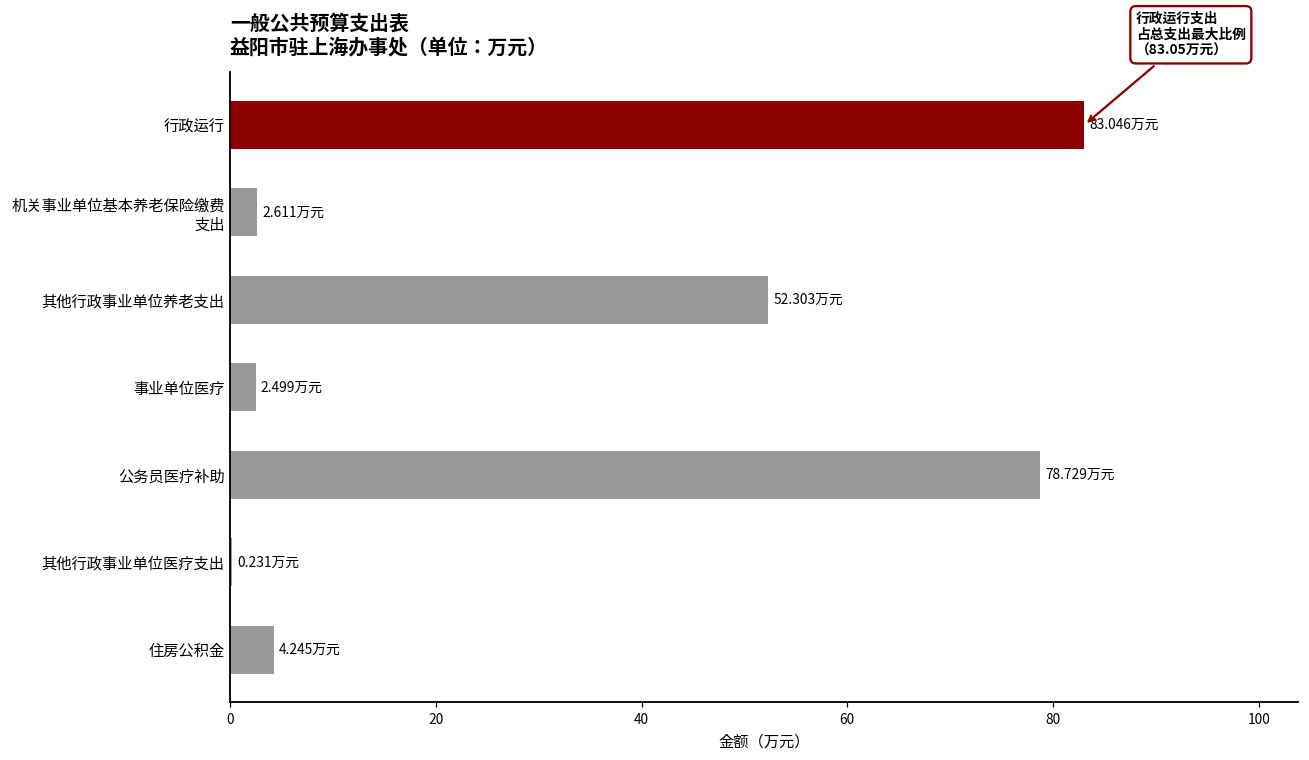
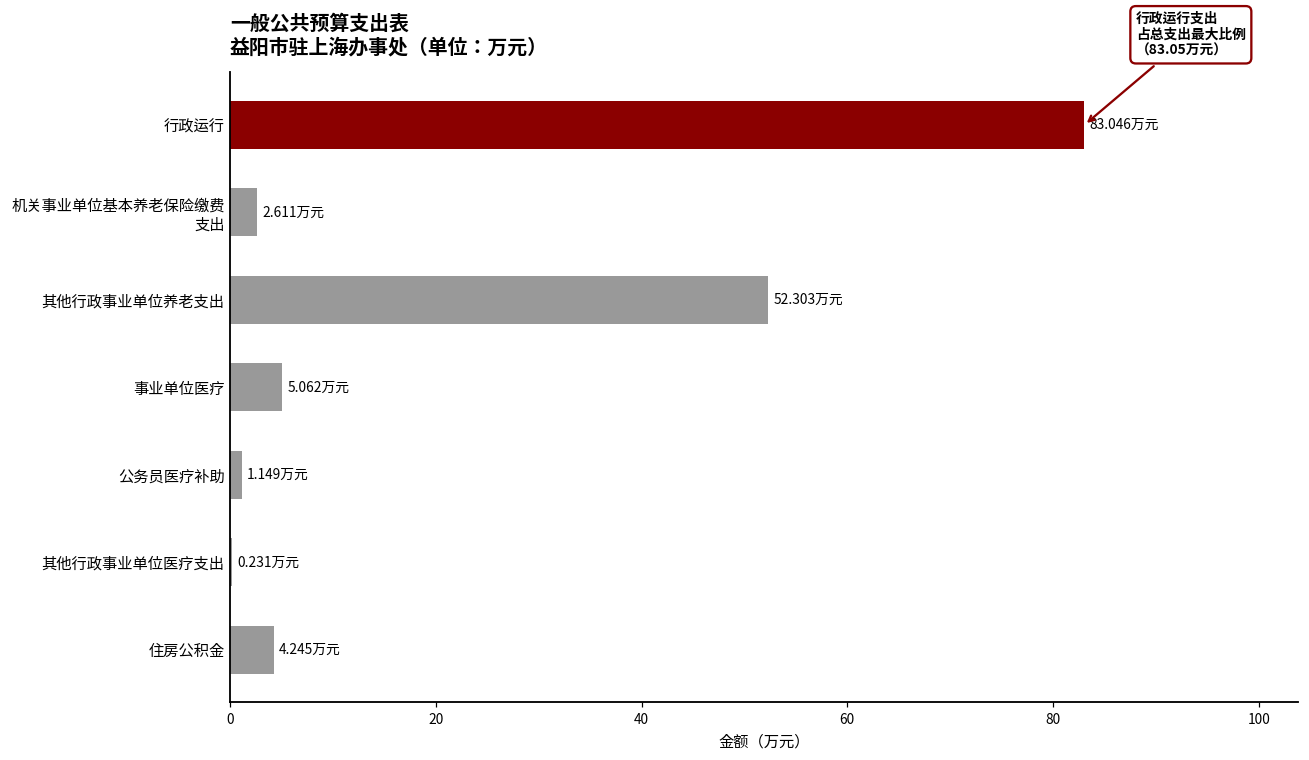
  {
    "机关事业单位基本养老保险缴费 支出": 2.611,
    "其他行政事业单位养老支出": 52.303,
-   "事业单位医疗": 2.499,
-   "公务员医疗补助": 78.729,
+   "事业单位医疗": 5.062,
+   "公务员医疗补助": 1.149,
    "其他行政事业单位医疗支出": 0.231,
    "住房公积金": 4.245
  }
